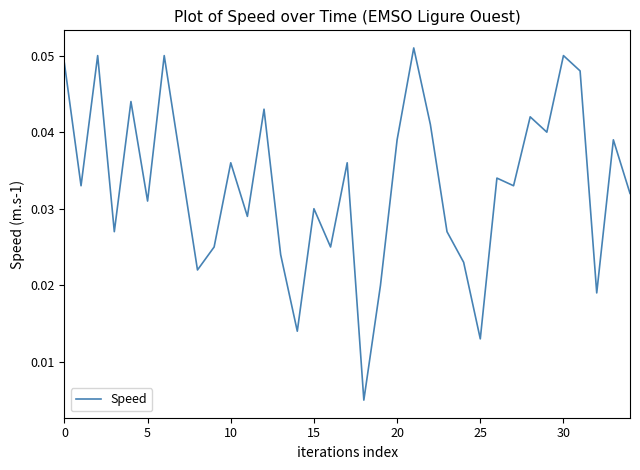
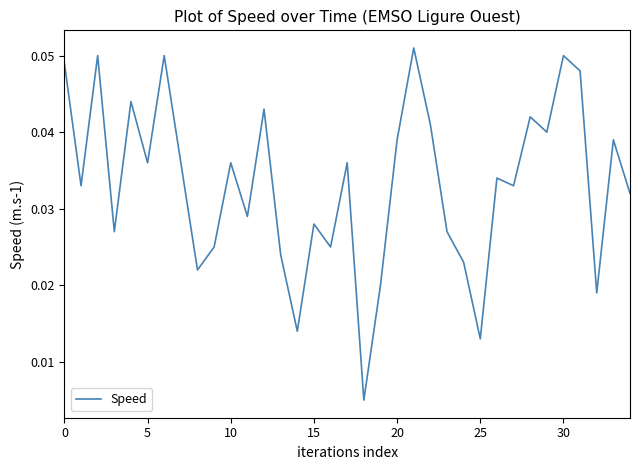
  {
    "0": 0.049,
-   "5": 0.031,
+   "5": 0.036,
    "10": 0.036,
-   "15": 0.030,
+   "15": 0.028,
    "20": 0.039,
    "25": 0.013,
    "30": 0.050
  }
